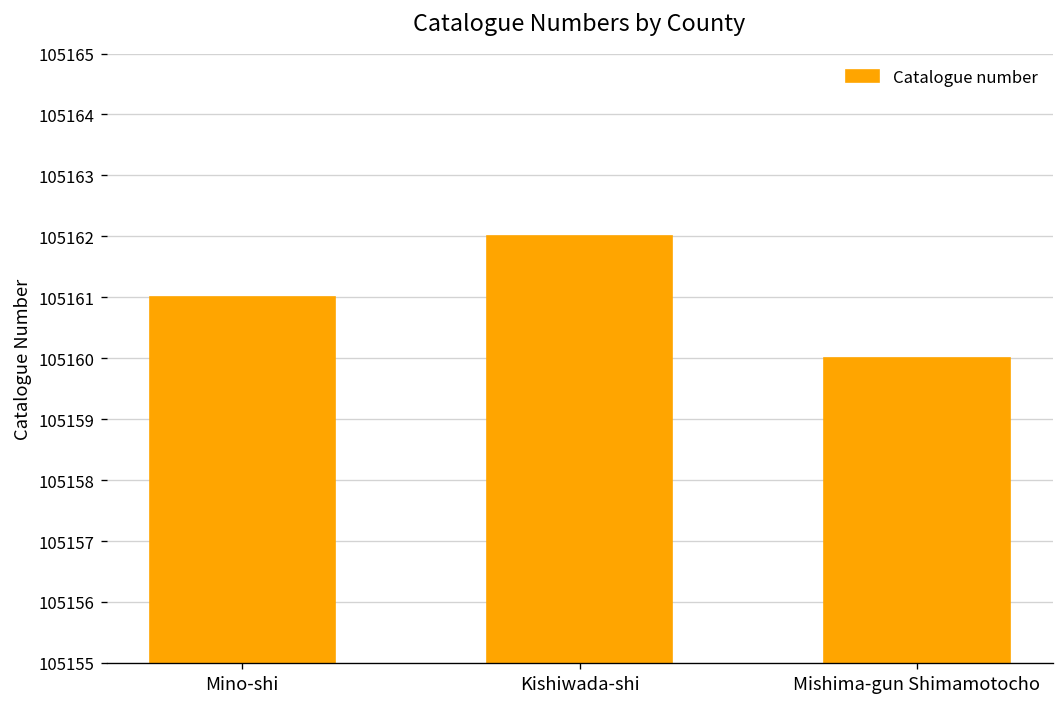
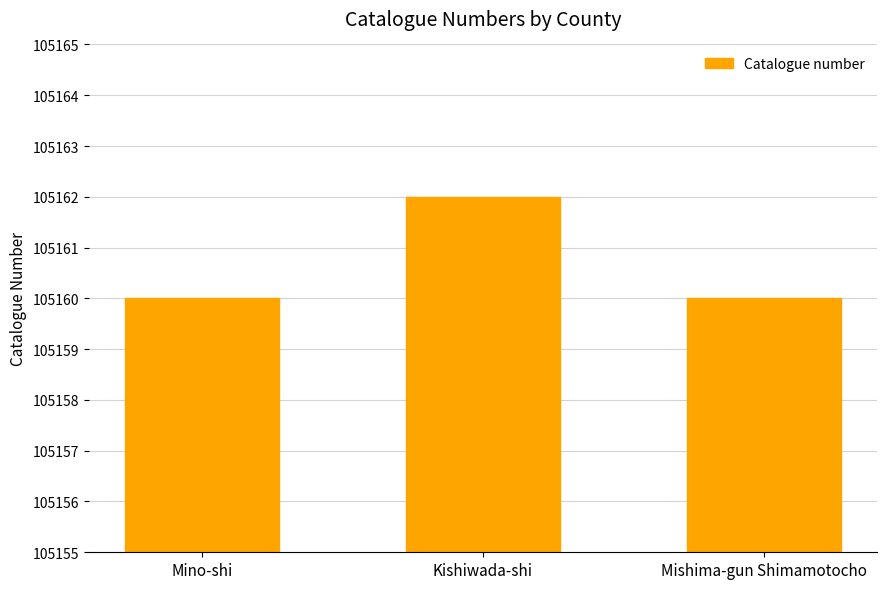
  {
-   "Mino-shi": 105161,
+   "Mino-shi": 105160,
    "Kishiwada-shi": 105162,
    "Mishima-gun Shimamotocho": 105160
  }
